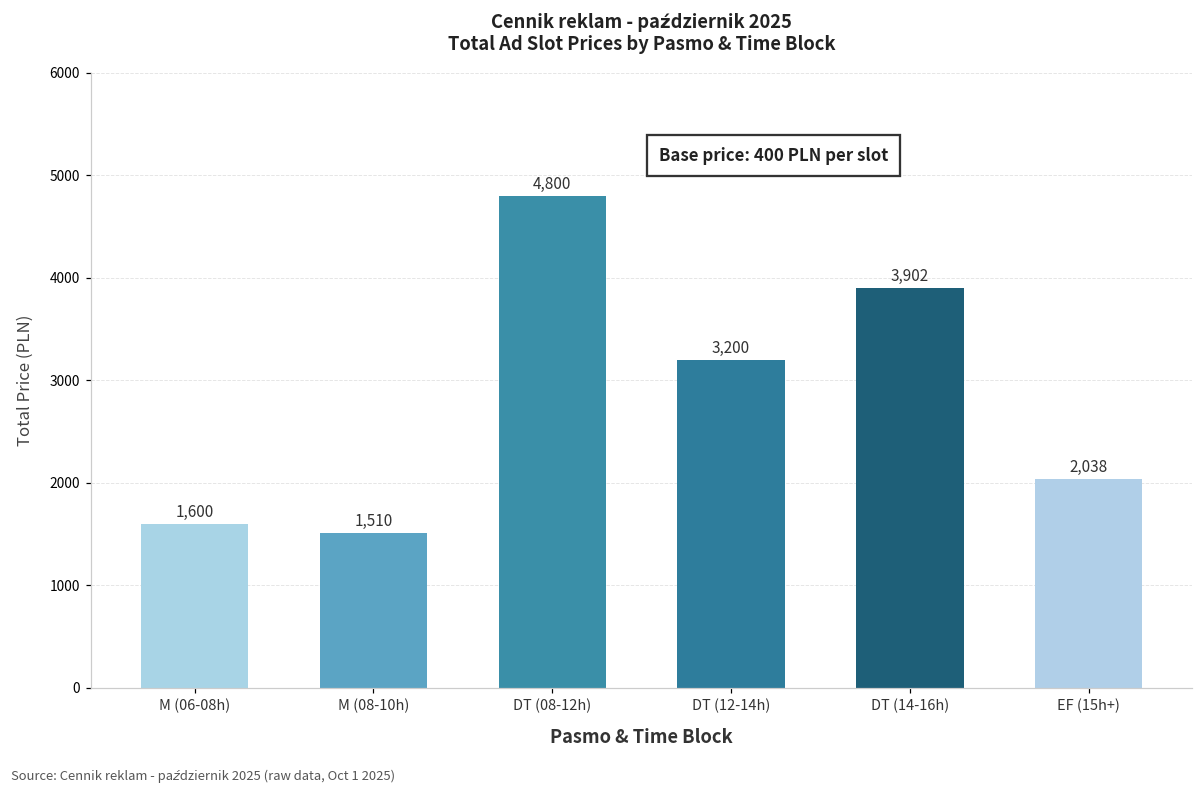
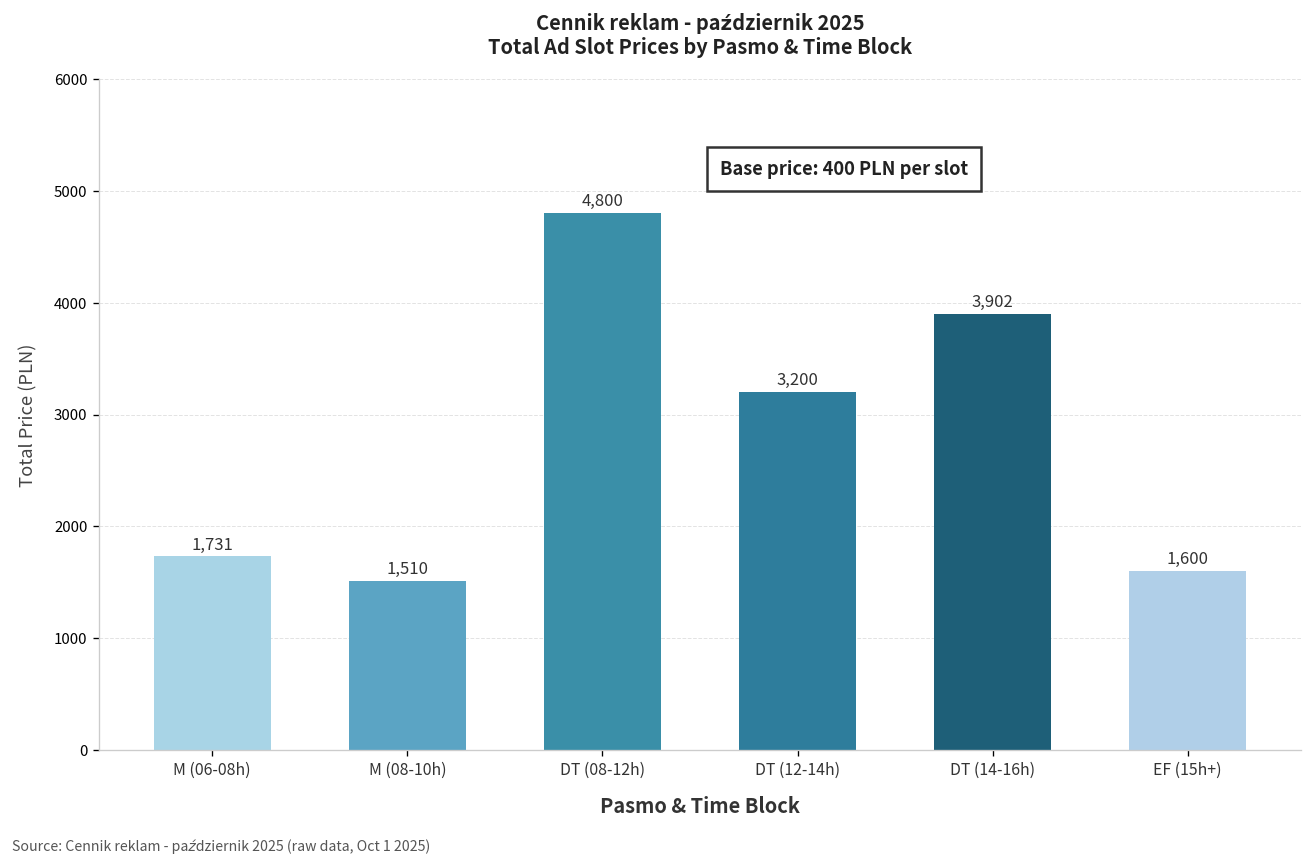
  {
-   "M (06-08h)": "1,600",
+   "M (06-08h)": "1,731",
    "M (08-10h)": "1,510",
    "DT (08-12h)": "4,800",
    "DT (12-14h)": "3,200",
    "DT (14-16h)": "3,902",
-   "EF (15h+)": "2,038"
+   "EF (15h+)": "1,600"
  }
